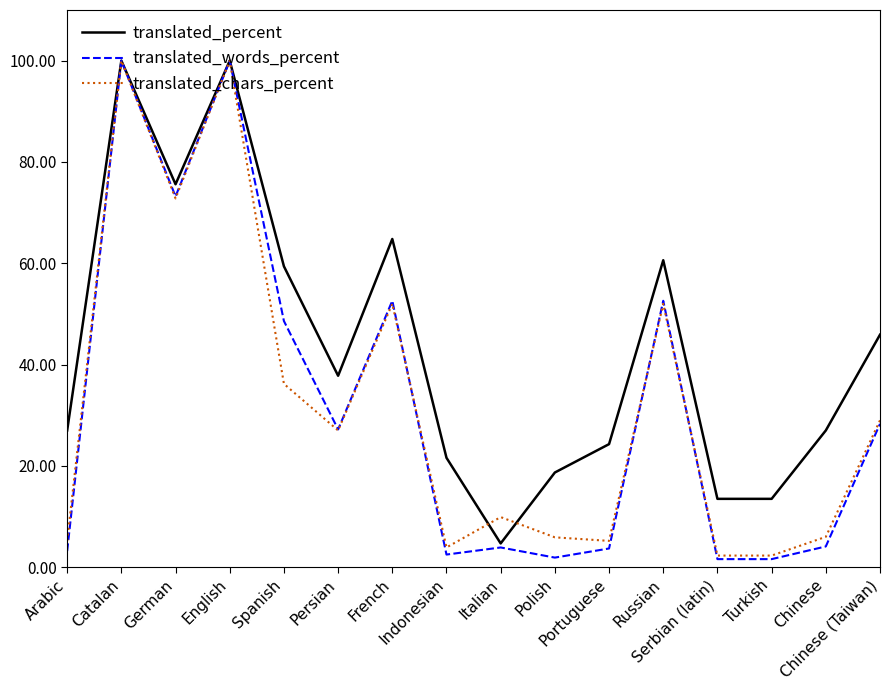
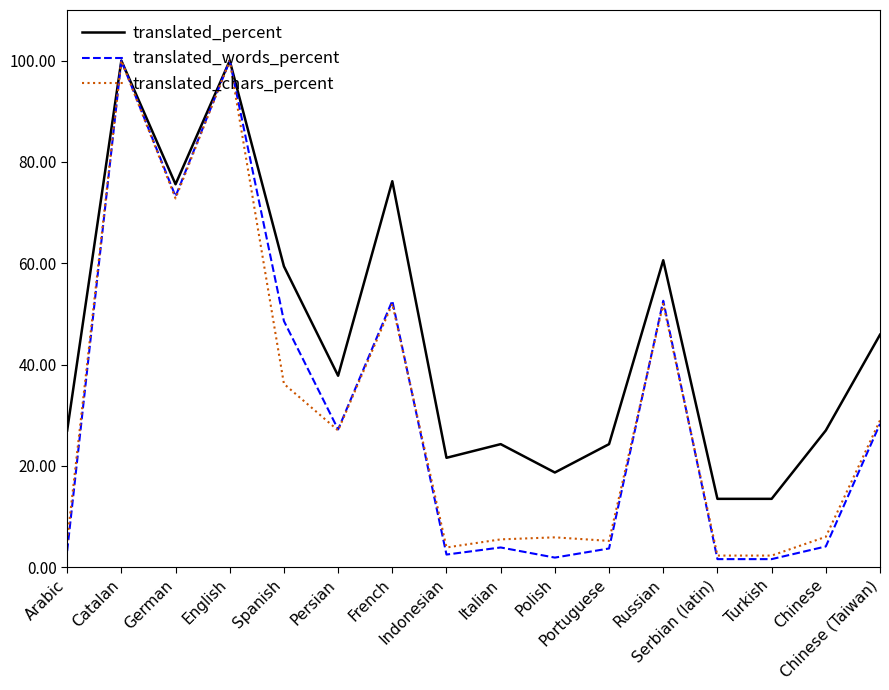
  {
    "translated_percent": {
      "Arabic": 27,
      "German": 76,
      "Spanish": 59,
      "Persian": 38,
-     "French": 65,
+     "French": 76,
      "Indonesian": 22,
-     "Italian": 5,
+     "Italian": 24,
      "Polish": 19,
      "Portuguese": 24,
      "Russian": 61,
      "Serbian (latin)": 14,
      "Turkish": 14,
      "Chinese": 27,
      "Chinese (Taiwan)": 46
    },
    "translated_words_percent": {
      "Arabic": 3,
      "Spanish": 49,
      "French": 53,
      "Indonesian": 3,
      "Italian": 4,
      "Polish": 2,
      "Portuguese": 4,
      "Russian": 53,
      "Serbian (latin)": 2,
      "Turkish": 2,
      "Chinese": 4,
      "Chinese (Taiwan)": 28
    },
    "translated_chars_percent": {
      "Arabic": 5,
      "Spanish": 36,
      "French": 52,
      "Indonesian": 4,
-     "Italian": 10,
+     "Italian": 6,
      "Polish": 6,
      "Portuguese": 5,
      "Russian": 52,
      "Serbian (latin)": 2,
      "Turkish": 2,
      "Chinese": 6,
      "Chinese (Taiwan)": 29
    }
  }
